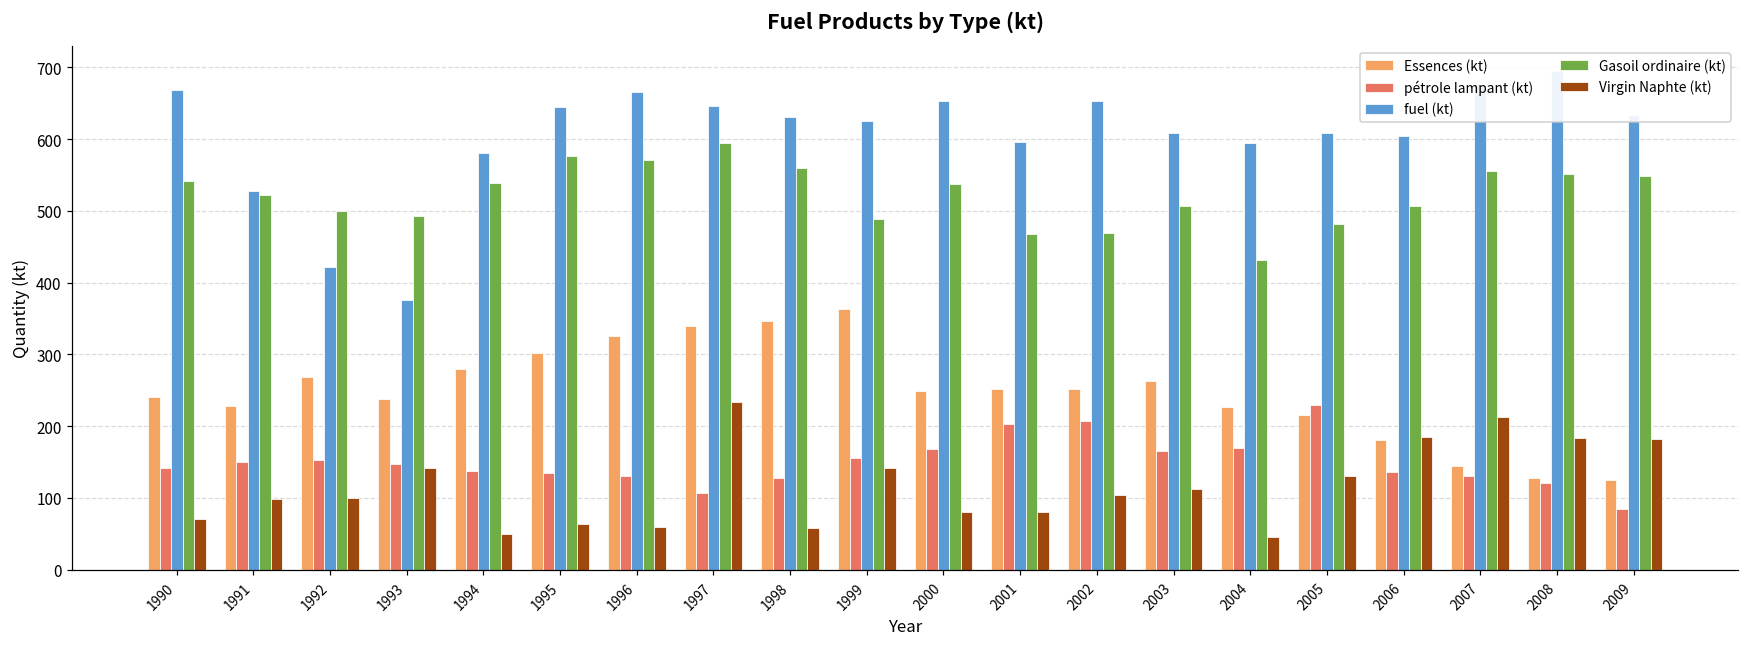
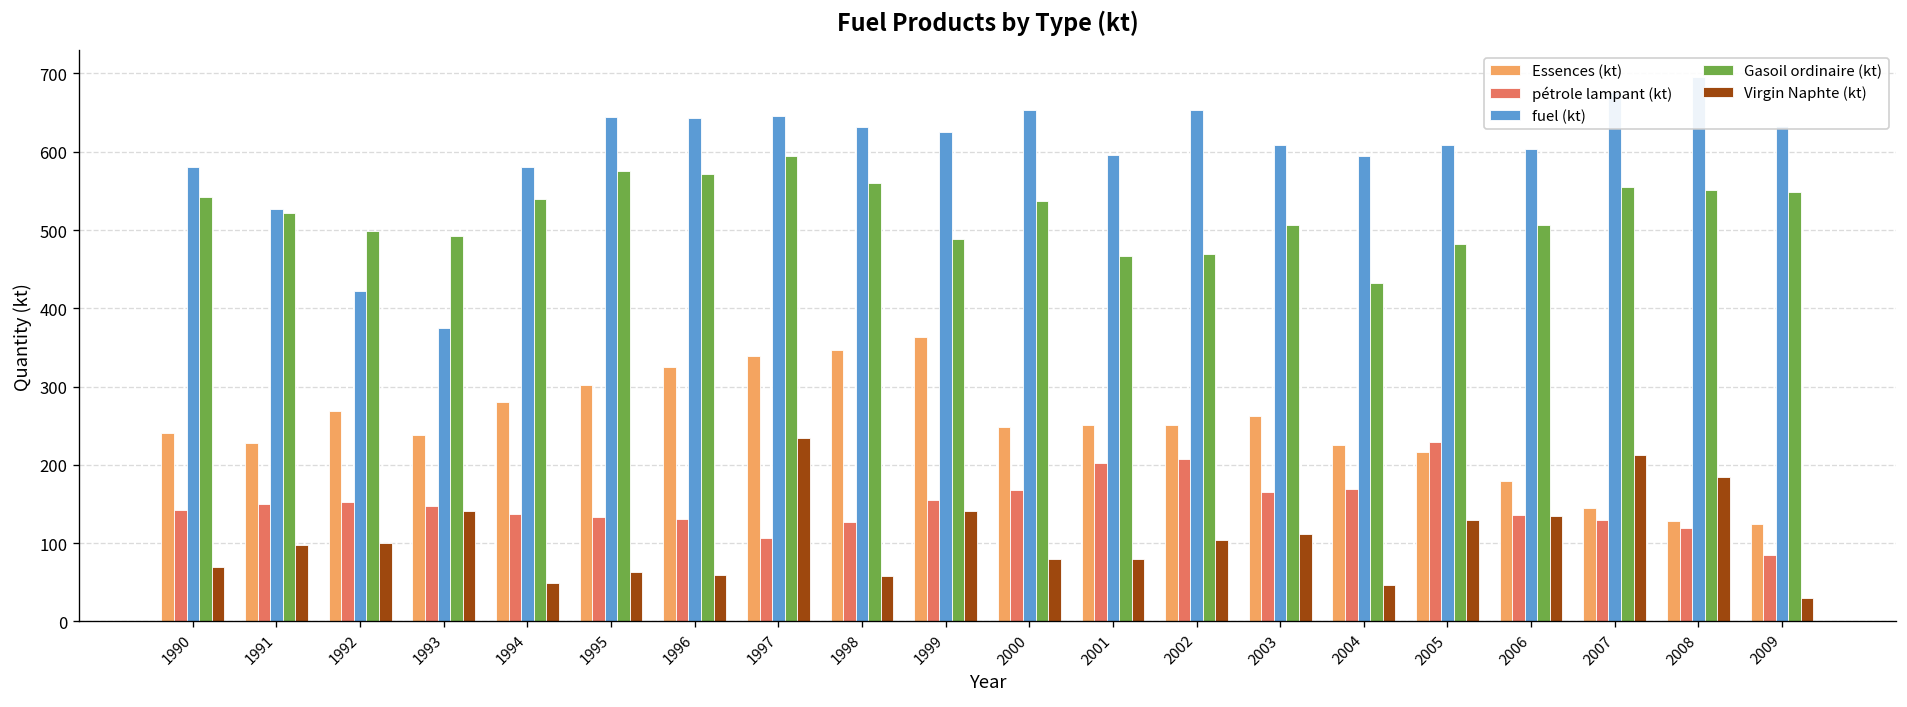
  {
    "fuel (kt)": {
-     "1990": 670,
+     "1990": 580,
      "1991": 530,
      "1992": 420,
      "1993": 380,
      "1994": 580,
      "1995": 650,
-     "1996": 670,
+     "1996": 640,
      "1997": 650,
      "1998": 630,
      "1999": 630,
      "2000": 650,
      "2001": 600,
      "2002": 650,
      "2003": 610,
      "2004": 600,
      "2005": 610,
      "2006": 600
    },
    "Gasoil ordinaire (kt)": {
      "1990": 540,
      "1991": 520,
      "1992": 500,
      "1993": 490,
      "1994": 540,
      "1995": 580,
      "1996": 570,
      "1997": 590,
      "1998": 560,
      "1999": 490,
      "2000": 540,
      "2001": 470,
      "2002": 470,
      "2003": 510,
      "2004": 430,
      "2005": 480,
      "2006": 510,
      "2007": 560,
      "2008": 550,
      "2009": 550
    },
    "Virgin Naphte (kt)": {
      "1990": 70,
      "1991": 100,
      "1992": 100,
      "1993": 140,
      "1994": 50,
      "1995": 60,
      "1996": 60,
      "1997": 230,
      "1998": 60,
      "1999": 140,
      "2000": 80,
      "2001": 80,
      "2002": 100,
      "2003": 110,
      "2004": 50,
      "2005": 130,
-     "2006": 190,
+     "2006": 140,
      "2007": 210,
      "2008": 180,
-     "2009": 180
+     "2009": 30
    }
  }
